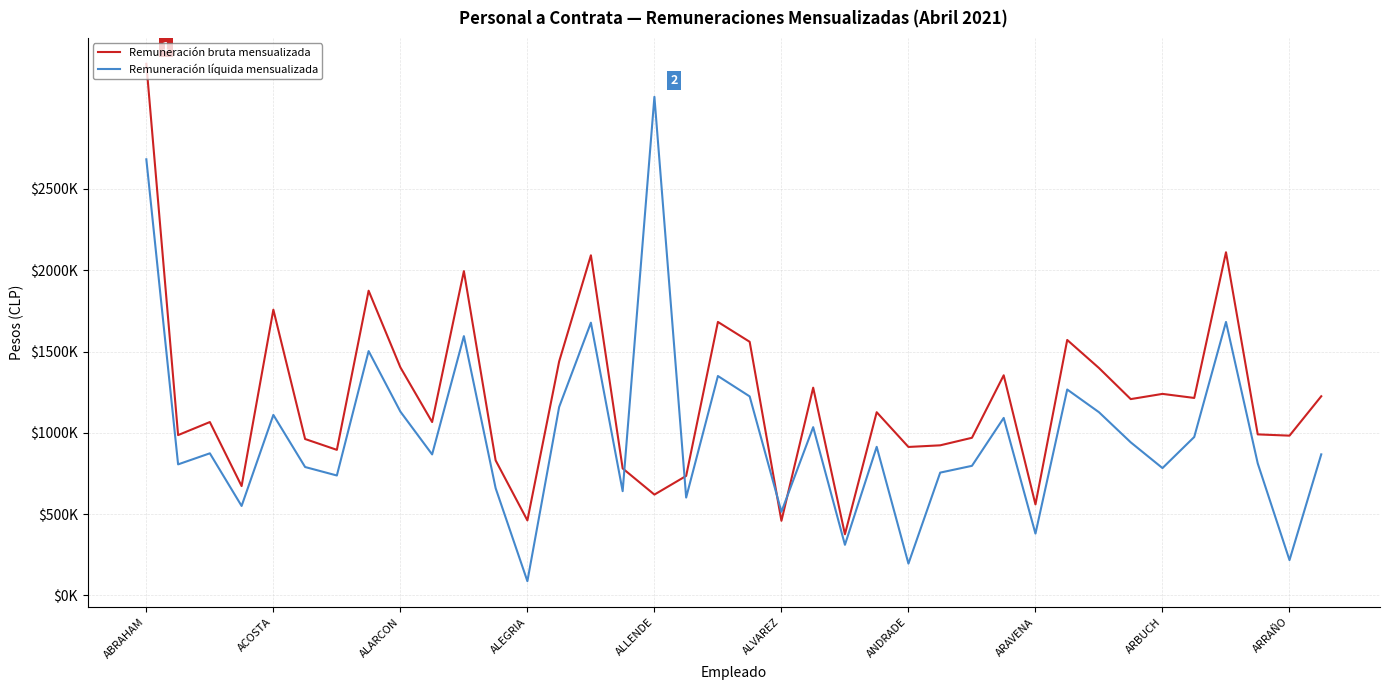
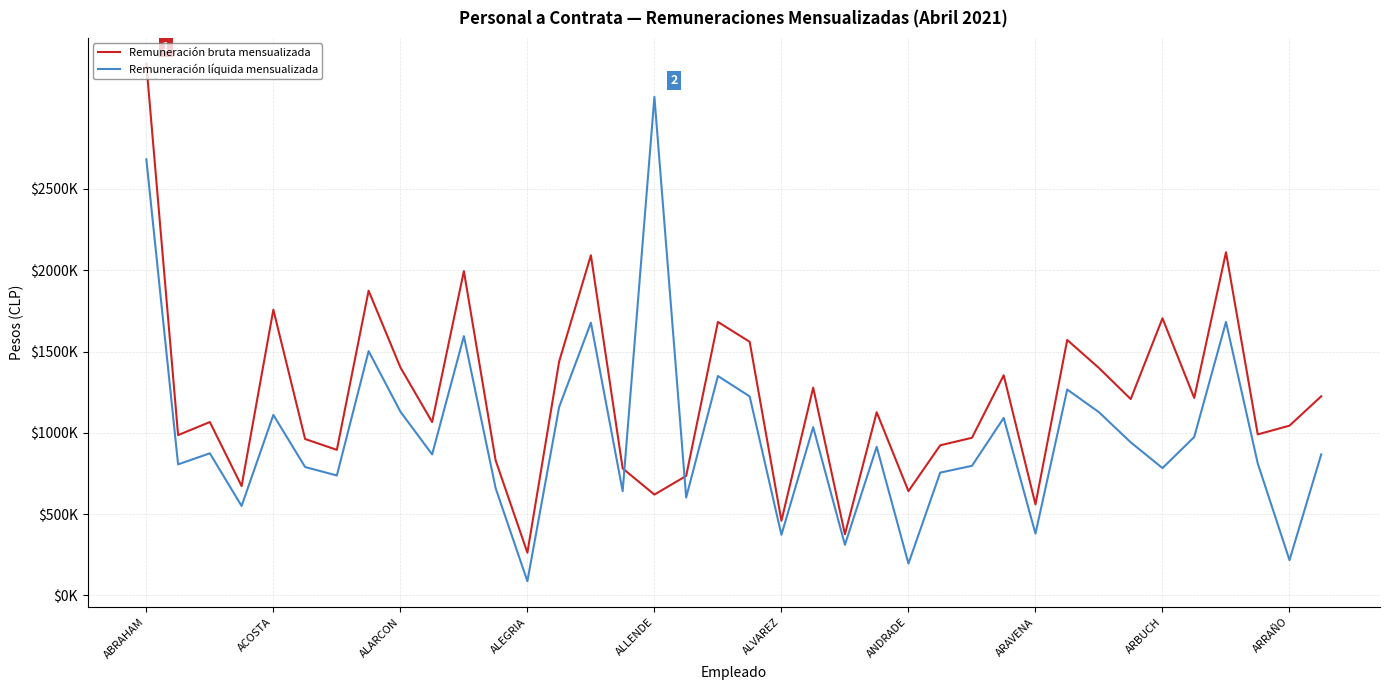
  {
    "Remuneración bruta mensualizada": {
      "ACOSTA": "$1760000",
      "ALARCON": "$1400000",
-     "ALEGRIA": "$460000",
+     "ALEGRIA": "$260000",
      "ALLENDE": "$620000",
      "ALVAREZ": "$460000",
-     "ANDRADE": "$910000",
+     "ANDRADE": "$640000",
      "ARAVENA": "$560000",
-     "ARBUCH": "$1240000",
-     "ARRAÑO": "$980000"
+     "ARBUCH": "$1700000",
+     "ARRAÑO": "$1040000"
    },
    "Remuneración líquida mensualizada": {
      "ABRAHAM": "$2680000",
      "ACOSTA": "$1110000",
      "ALARCON": "$1130000",
      "ALEGRIA": "$90000",
-     "ALVAREZ": "$510000",
+     "ALVAREZ": "$370000",
      "ANDRADE": "$200000",
      "ARAVENA": "$380000",
      "ARBUCH": "$780000",
      "ARRAÑO": "$220000"
    }
  }
